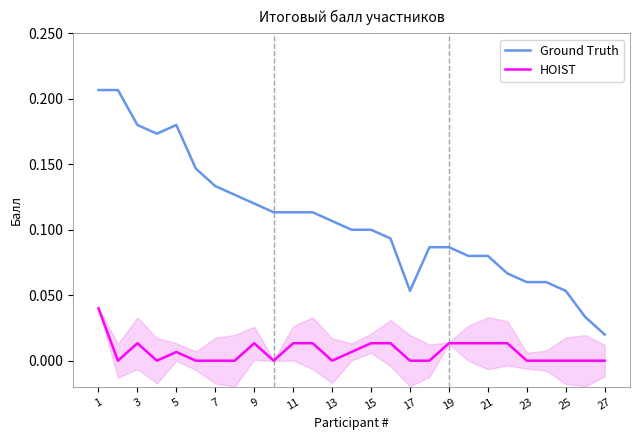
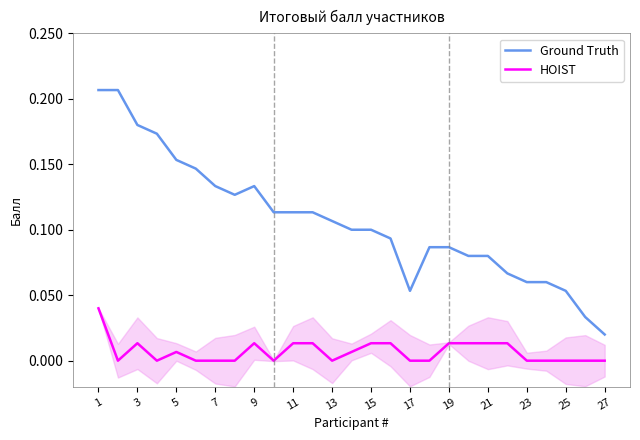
  {
    "Ground Truth": {
      "1": 0.207,
      "3": 0.180,
-     "5": 0.180,
+     "5": 0.153,
      "7": 0.133,
-     "9": 0.120,
+     "9": 0.133,
      "11": 0.113,
      "13": 0.107,
      "15": 0.100,
      "17": 0.053,
      "19": 0.087,
      "21": 0.080,
      "23": 0.060,
      "25": 0.053,
      "27": 0.020
    },
    "HOIST": {
      "3": 0.013,
      "5": 0.007,
      "7": 0.000,
      "9": 0.013,
      "11": 0.013,
      "13": 0.000,
      "15": 0.013,
      "17": 0.000,
      "21": 0.013,
      "23": 0.000,
      "25": 0.000,
      "27": 0.000
    }
  }
